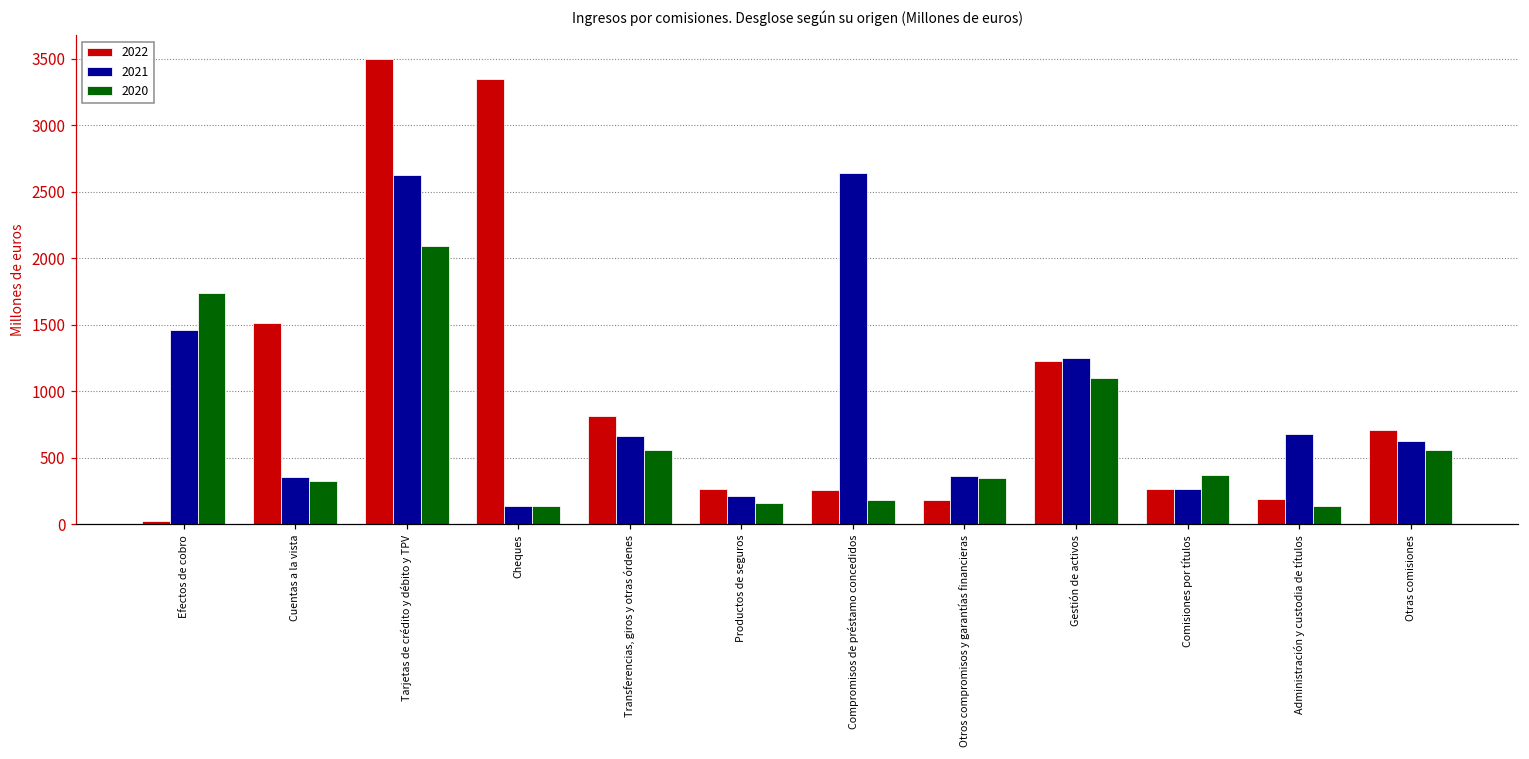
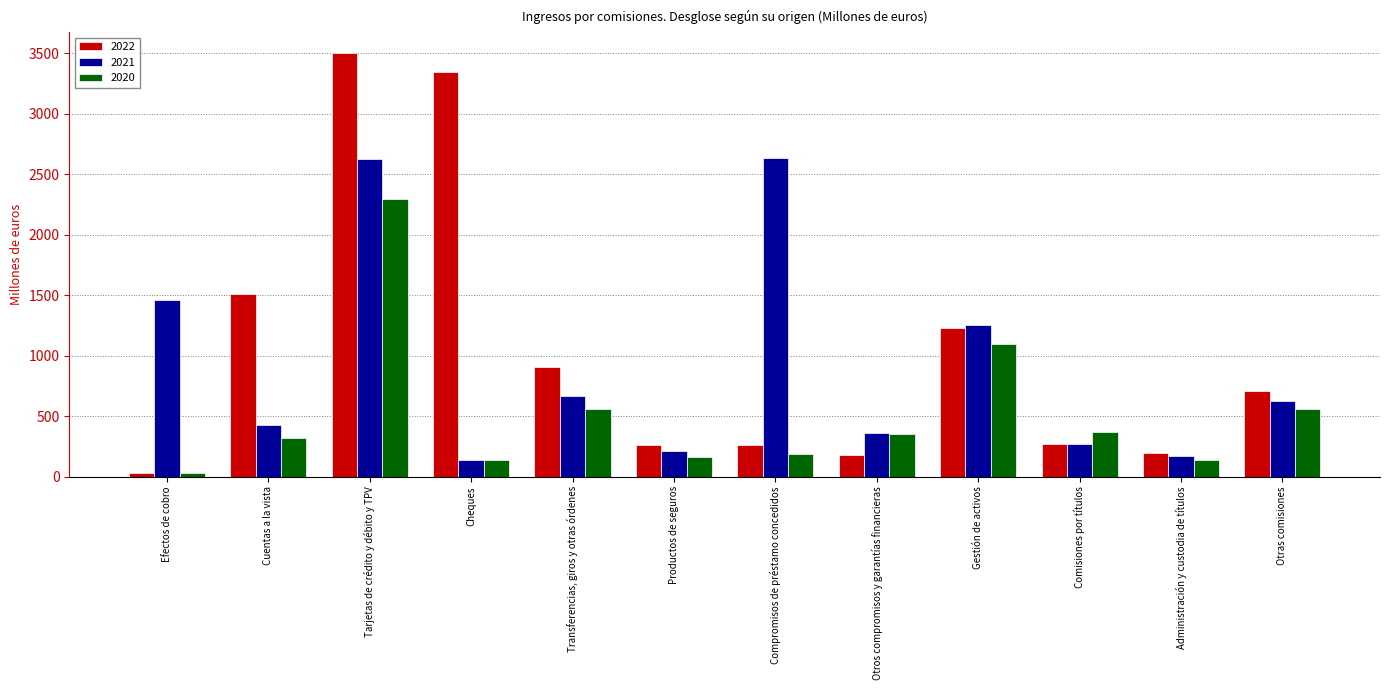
  {
    "2022": {
      "Efectos de cobro": 30,
      "Cuentas a la vista": 1510,
      "Tarjetas de crédito y débito y TPV": 3500,
      "Cheques": 3350,
-     "Transferencias, giros y otras órdenes": 810,
+     "Transferencias, giros y otras órdenes": 910,
      "Productos de seguros": 260,
      "Compromisos de préstamo concedidos": 260,
      "Otros compromisos y garantías financieras": 180,
      "Gestión de activos": 1230,
      "Comisiones por títulos": 270,
      "Administración y custodia de títulos": 190,
      "Otras comisiones": 710
    },
    "2021": {
      "Efectos de cobro": 1460,
-     "Cuentas a la vista": 350,
+     "Cuentas a la vista": 430,
      "Tarjetas de crédito y débito y TPV": 2630,
      "Cheques": 140,
      "Transferencias, giros y otras órdenes": 660,
      "Productos de seguros": 220,
      "Compromisos de préstamo concedidos": 2640,
      "Otros compromisos y garantías financieras": 360,
      "Gestión de activos": 1250,
      "Comisiones por títulos": 270,
-     "Administración y custodia de títulos": 680,
+     "Administración y custodia de títulos": 170,
      "Otras comisiones": 620
    },
    "2020": {
-     "Efectos de cobro": 1740,
+     "Efectos de cobro": 30,
      "Cuentas a la vista": 320,
-     "Tarjetas de crédito y débito y TPV": 2090,
+     "Tarjetas de crédito y débito y TPV": 2290,
      "Cheques": 140,
      "Transferencias, giros y otras órdenes": 560,
      "Productos de seguros": 160,
      "Compromisos de préstamo concedidos": 190,
      "Otros compromisos y garantías financieras": 350,
      "Gestión de activos": 1100,
      "Comisiones por títulos": 370,
      "Administración y custodia de títulos": 140,
      "Otras comisiones": 560
    }
  }
